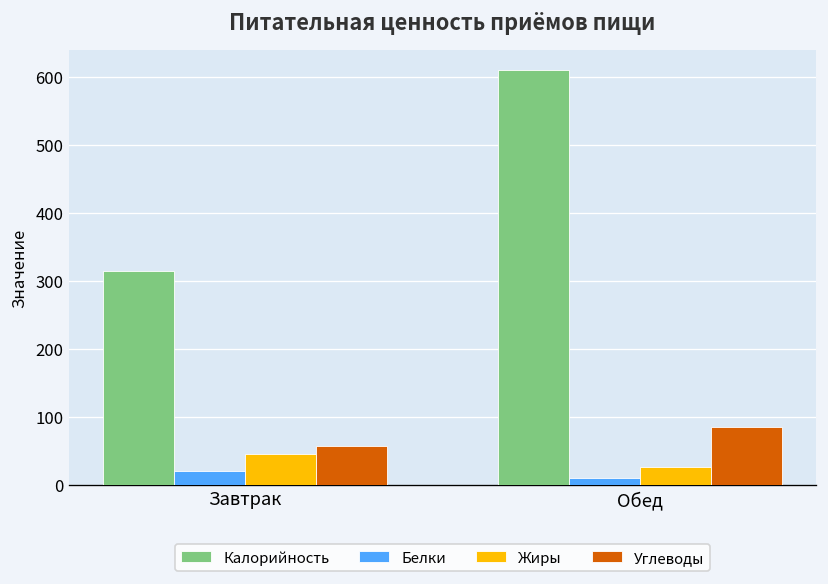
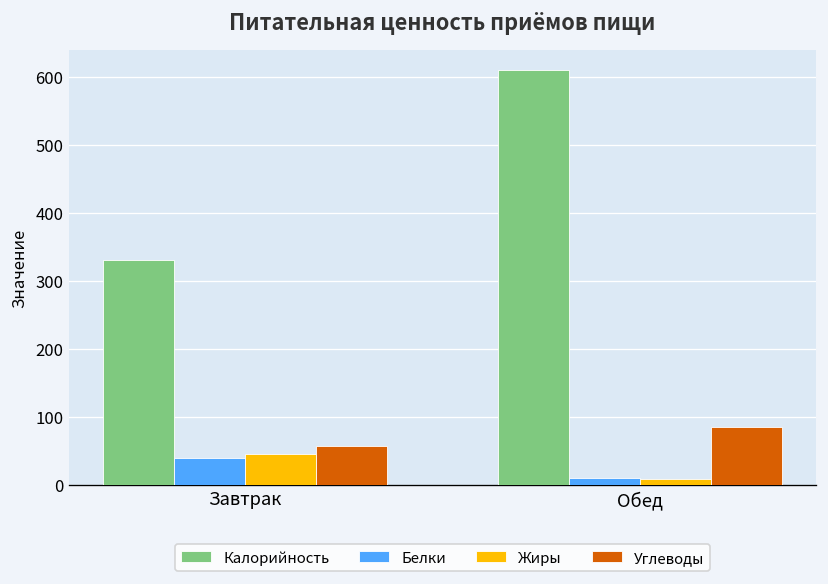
  {
    "Калорийность": {
-     "Завтрак": 310,
+     "Завтрак": 330,
      "Обед": 610
    },
    "Белки": {
-     "Завтрак": 20,
+     "Завтрак": 40,
      "Обед": 10
    },
    "Жиры": {
      "Завтрак": 50,
-     "Обед": 30
+     "Обед": 10
    },
    "Углеводы": {
      "Завтрак": 60,
      "Обед": 80
    }
  }
